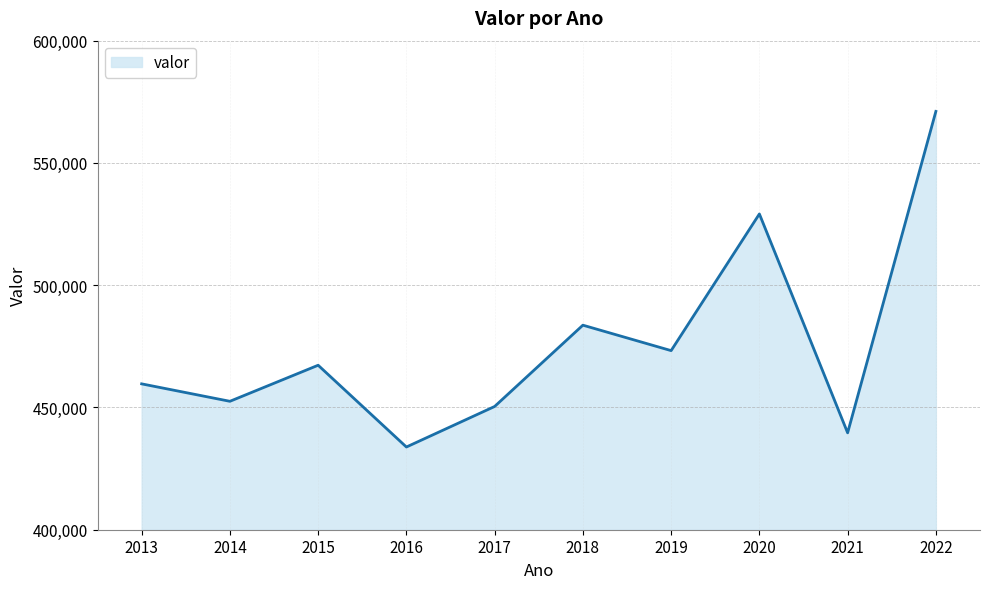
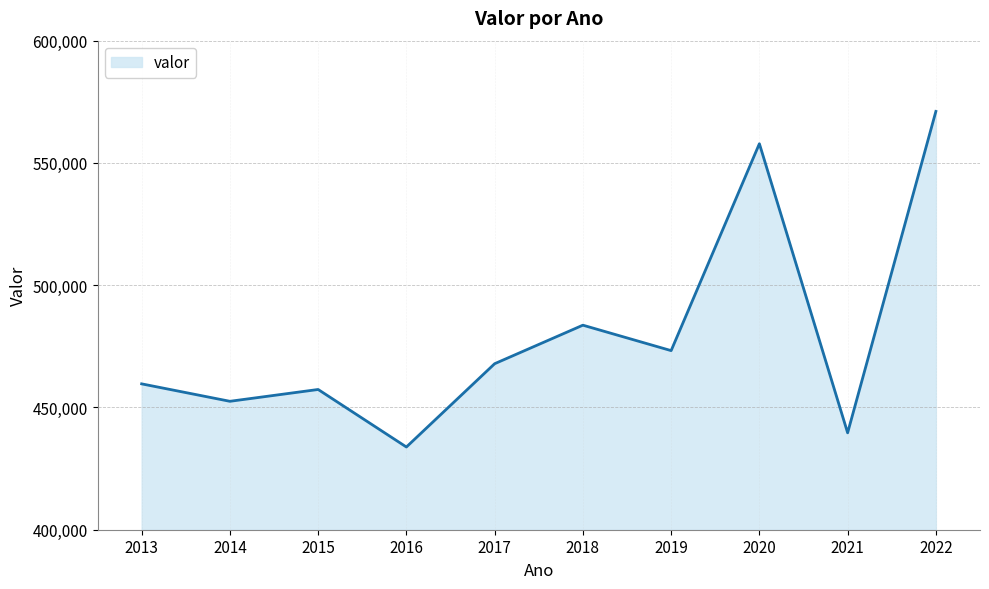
  {
    "2013": "460,000",
    "2014": "453,000",
-   "2015": "467,000",
+   "2015": "457,000",
    "2016": "434,000",
-   "2017": "450,000",
+   "2017": "468,000",
    "2018": "484,000",
    "2019": "473,000",
-   "2020": "529,000",
+   "2020": "558,000",
    "2021": "440,000",
    "2022": "571,000"
  }
